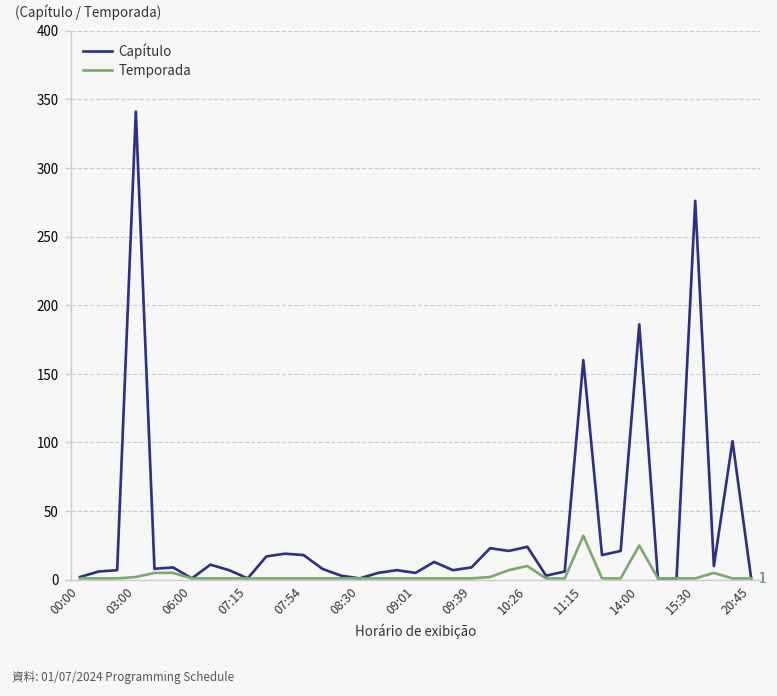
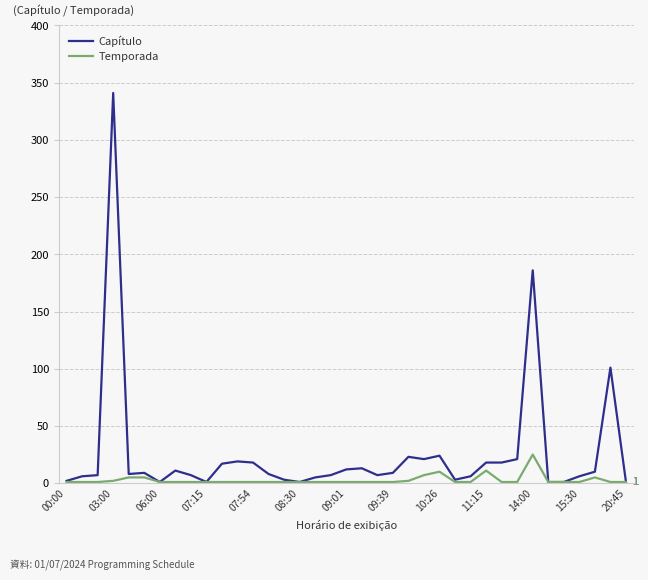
  {
    "Capítulo": {
      "03:00": 341,
      "07:54": 18,
-     "09:01": 5,
+     "09:01": 12,
      "09:39": 9,
      "10:26": 24,
-     "11:15": 160,
+     "11:15": 18,
      "14:00": 186,
-     "15:30": 276
+     "15:30": 6
    },
    "Temporada": {
      "03:00": 2,
      "07:54": 1,
      "09:01": 1,
      "09:39": 1,
      "10:26": 10,
-     "11:15": 32,
+     "11:15": 11,
      "14:00": 25,
      "15:30": 1
    }
  }
